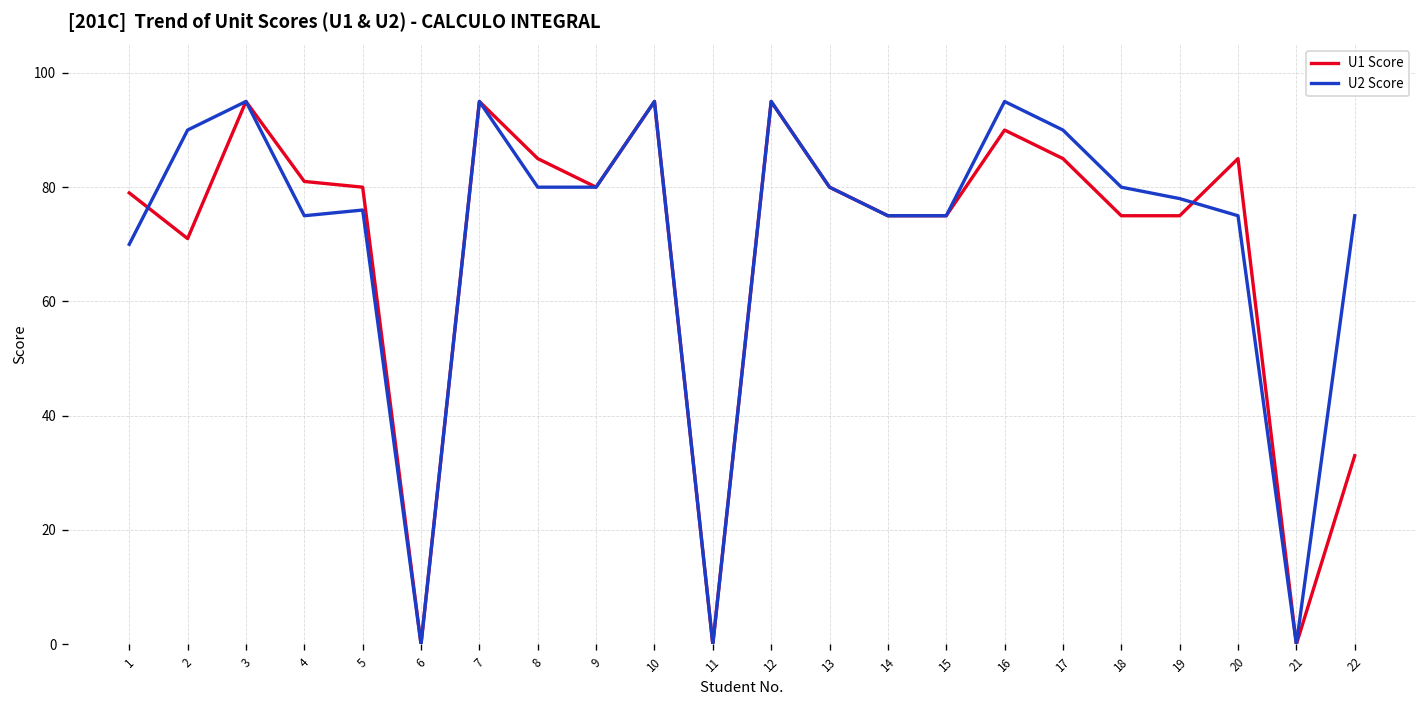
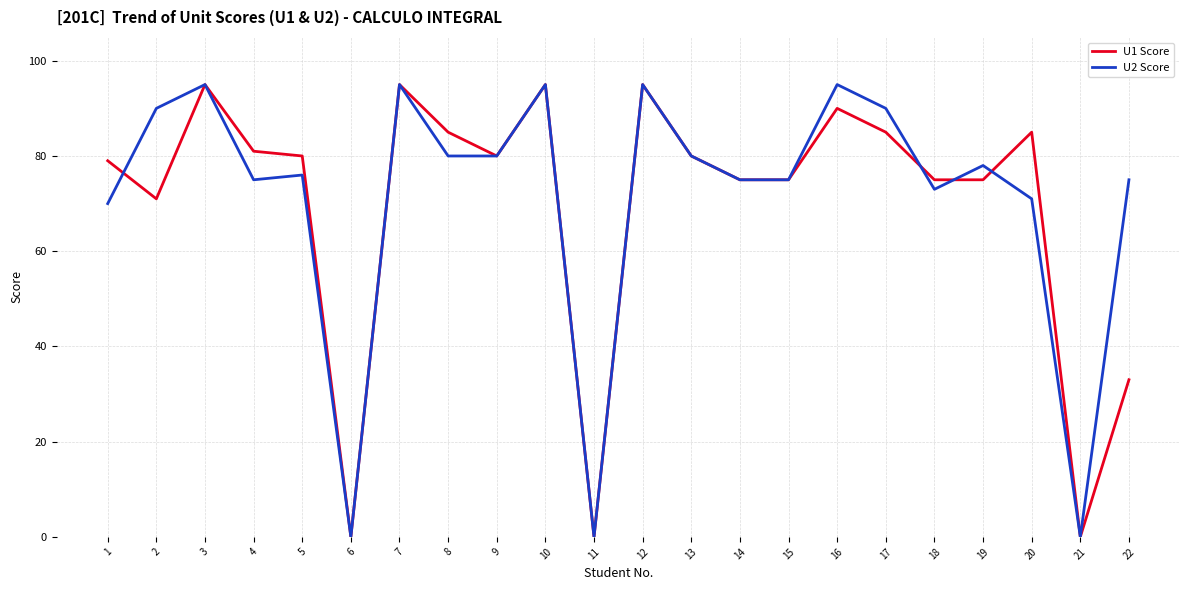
  {
    "U1 Score": {
      "1": 79,
      "2": 71,
      "4": 81,
      "5": 80,
      "8": 85,
      "16": 90,
      "17": 85,
      "18": 75,
      "19": 75,
      "20": 85,
      "22": 33
    },
    "U2 Score": {
      "1": 70,
      "2": 90,
      "4": 75,
      "5": 76,
      "8": 80,
      "16": 95,
      "17": 90,
-     "18": 80,
+     "18": 73,
      "19": 78,
-     "20": 75,
+     "20": 71,
      "22": 75
    }
  }
